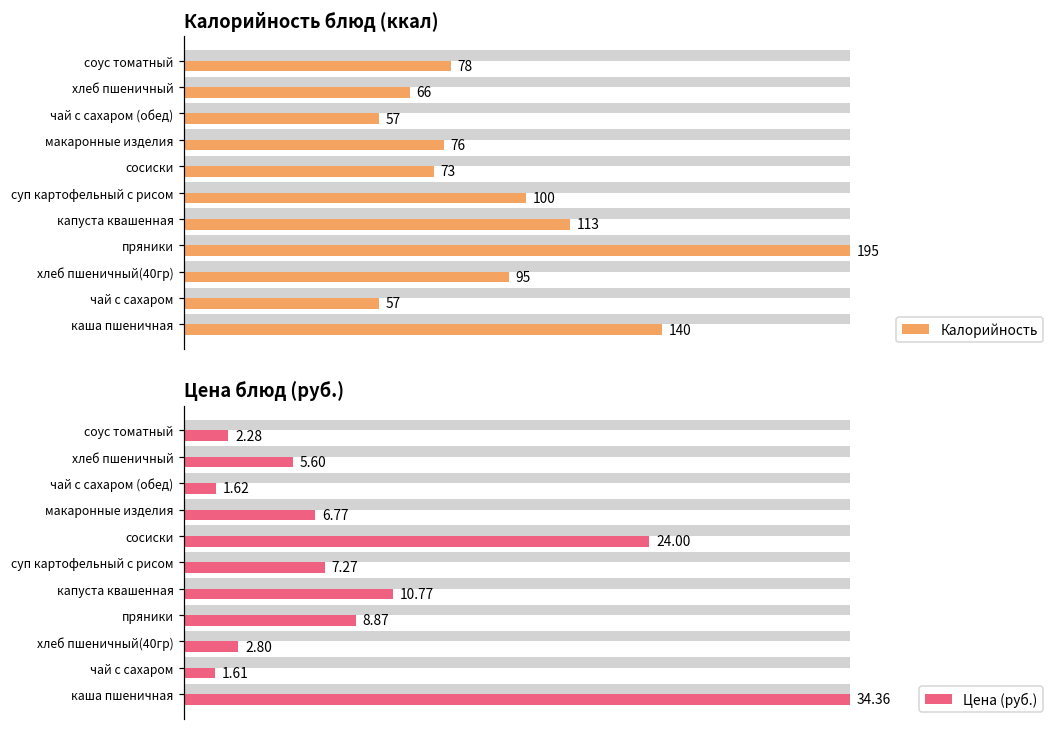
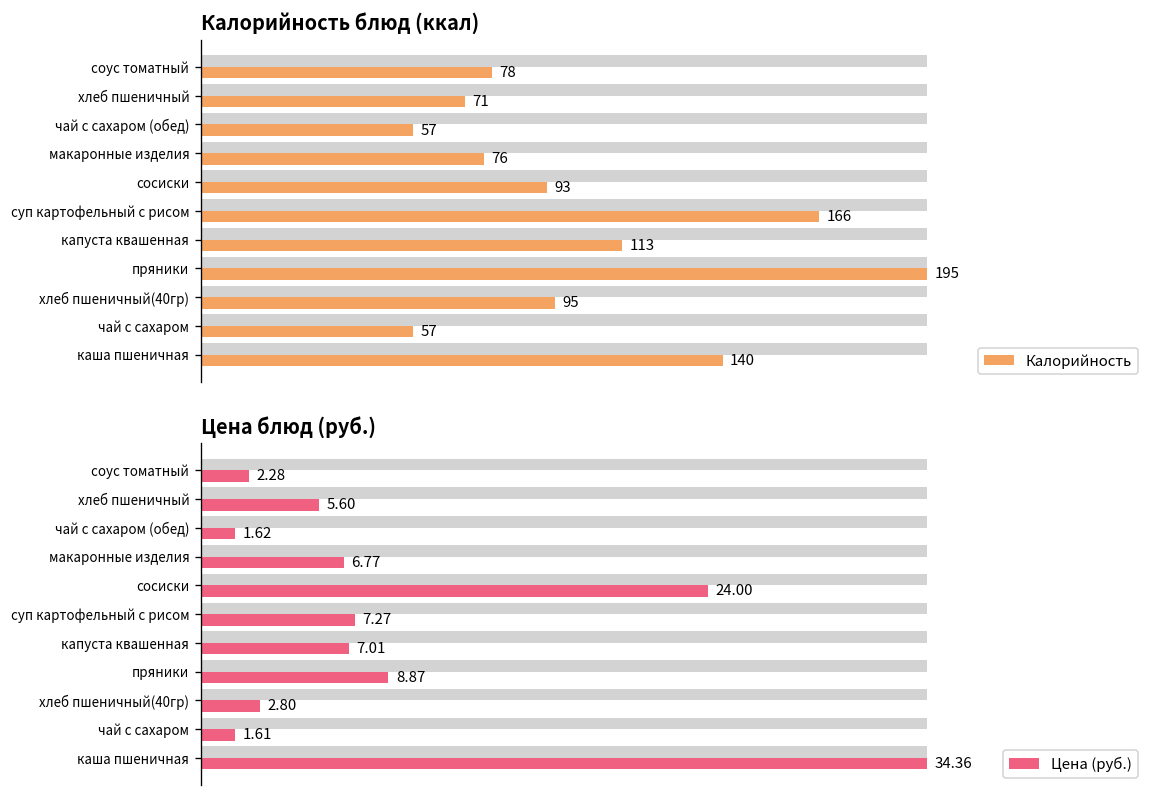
  {
    "Калорийность блюд (ккал)": {
      "Калорийность": {
-       "хлеб пшеничный": 66,
-       "сосиски": 73,
-       "суп картофельный с рисом": 100
+       "хлеб пшеничный": 71,
+       "сосиски": 93,
+       "суп картофельный с рисом": 166
      }
    },
    "Цена блюд (руб.)": {
      "Цена (руб.)": {
-       "капуста квашенная": 10.77
+       "капуста квашенная": 7.01
      }
    }
  }
